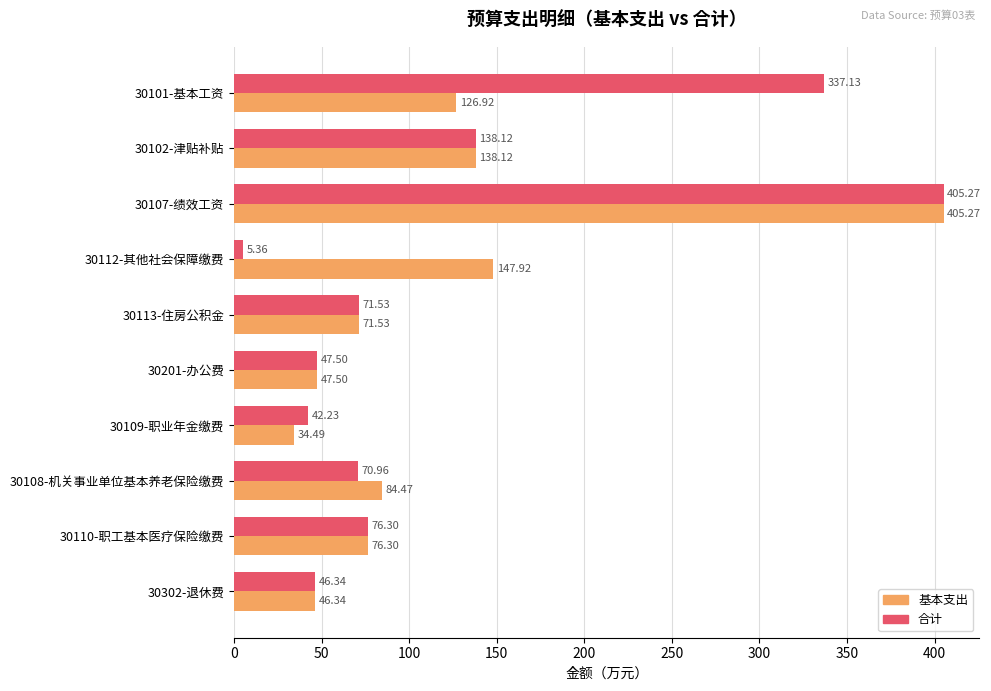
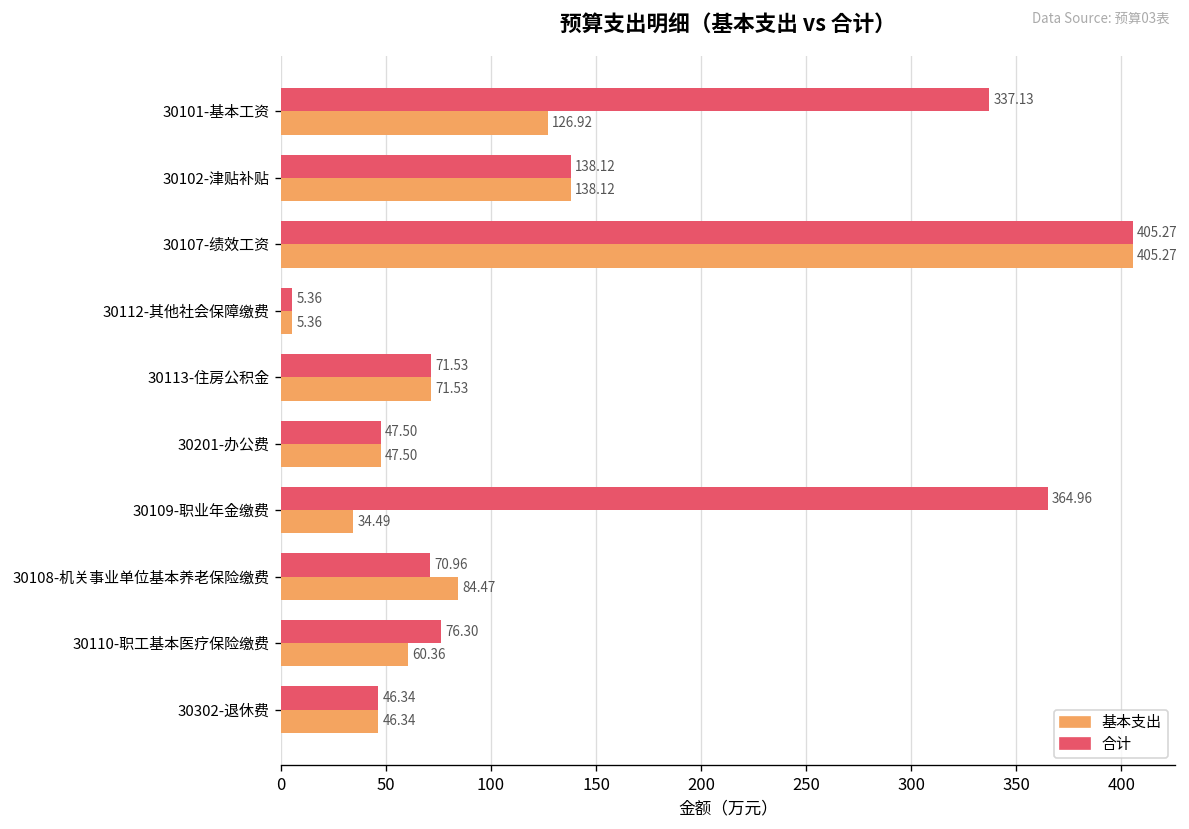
  {
    "基本支出": {
      "30101-基本工资": 126.92,
      "30102-津贴补贴": 138.12,
      "30107-绩效工资": 405.27,
-     "30112-其他社会保障缴费": 147.92,
+     "30112-其他社会保障缴费": 5.36,
      "30113-住房公积金": 71.53,
      "30201-办公费": 47.50,
      "30109-职业年金缴费": 34.49,
      "30108-机关事业单位基本养老保险缴费": 84.47,
-     "30110-职工基本医疗保险缴费": 76.30,
+     "30110-职工基本医疗保险缴费": 60.36,
      "30302-退休费": 46.34
    },
    "合计": {
      "30101-基本工资": 337.13,
      "30102-津贴补贴": 138.12,
      "30107-绩效工资": 405.27,
      "30112-其他社会保障缴费": 5.36,
      "30113-住房公积金": 71.53,
      "30201-办公费": 47.50,
-     "30109-职业年金缴费": 42.23,
+     "30109-职业年金缴费": 364.96,
      "30108-机关事业单位基本养老保险缴费": 70.96,
      "30110-职工基本医疗保险缴费": 76.30,
      "30302-退休费": 46.34
    }
  }
